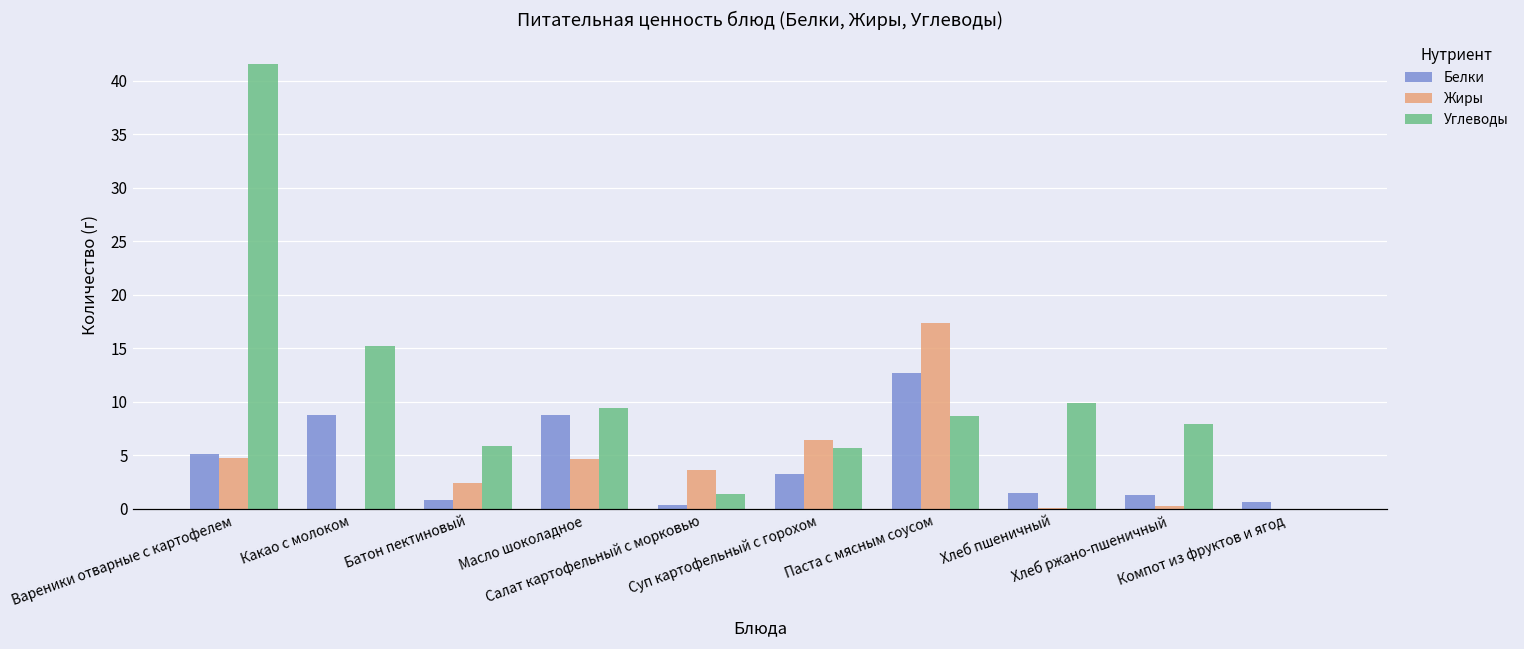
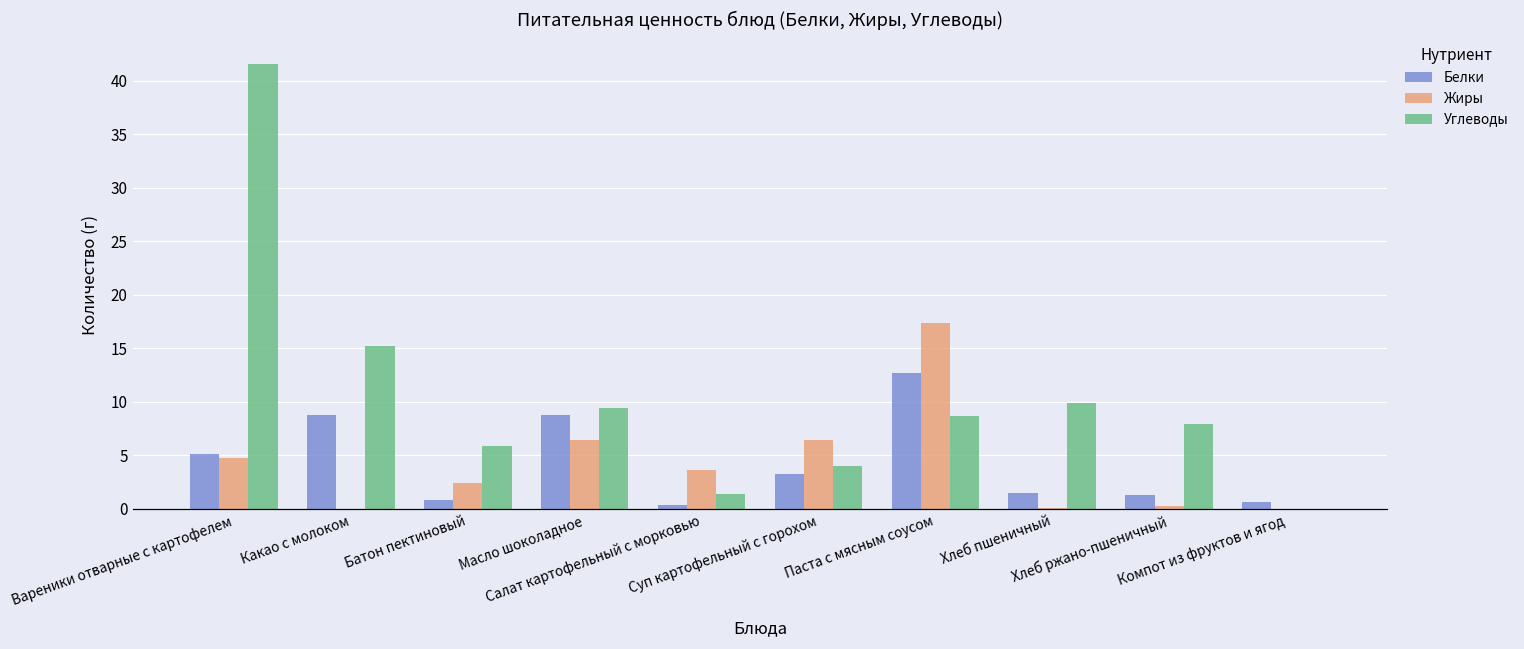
  {
    "Белки": {
      "Вареники отварные с картофелем": 5,
      "Какао с молоком": 9,
      "Батон пектиновый": 1,
      "Масло шоколадное": 9,
      "Салат картофельный с морковью": 0,
      "Суп картофельный с горохом": 3,
      "Паста с мясным соусом": 13,
      "Хлеб пшеничный": 2,
      "Хлеб ржано-пшеничный": 1,
      "Компот из фруктов и ягод": 1
    },
    "Жиры": {
      "Вареники отварные с картофелем": 5,
      "Батон пектиновый": 2,
-     "Масло шоколадное": 5,
+     "Масло шоколадное": 6,
      "Салат картофельный с морковью": 4,
      "Суп картофельный с горохом": 6,
      "Паста с мясным соусом": 17,
      "Компот из фруктов и ягод": 0
    },
    "Углеводы": {
      "Вареники отварные с картофелем": 42,
      "Какао с молоком": 15,
      "Батон пектиновый": 6,
      "Масло шоколадное": 9,
      "Салат картофельный с морковью": 1,
-     "Суп картофельный с горохом": 6,
+     "Суп картофельный с горохом": 4,
      "Паста с мясным соусом": 9,
      "Хлеб пшеничный": 10,
      "Хлеб ржано-пшеничный": 8
    }
  }
